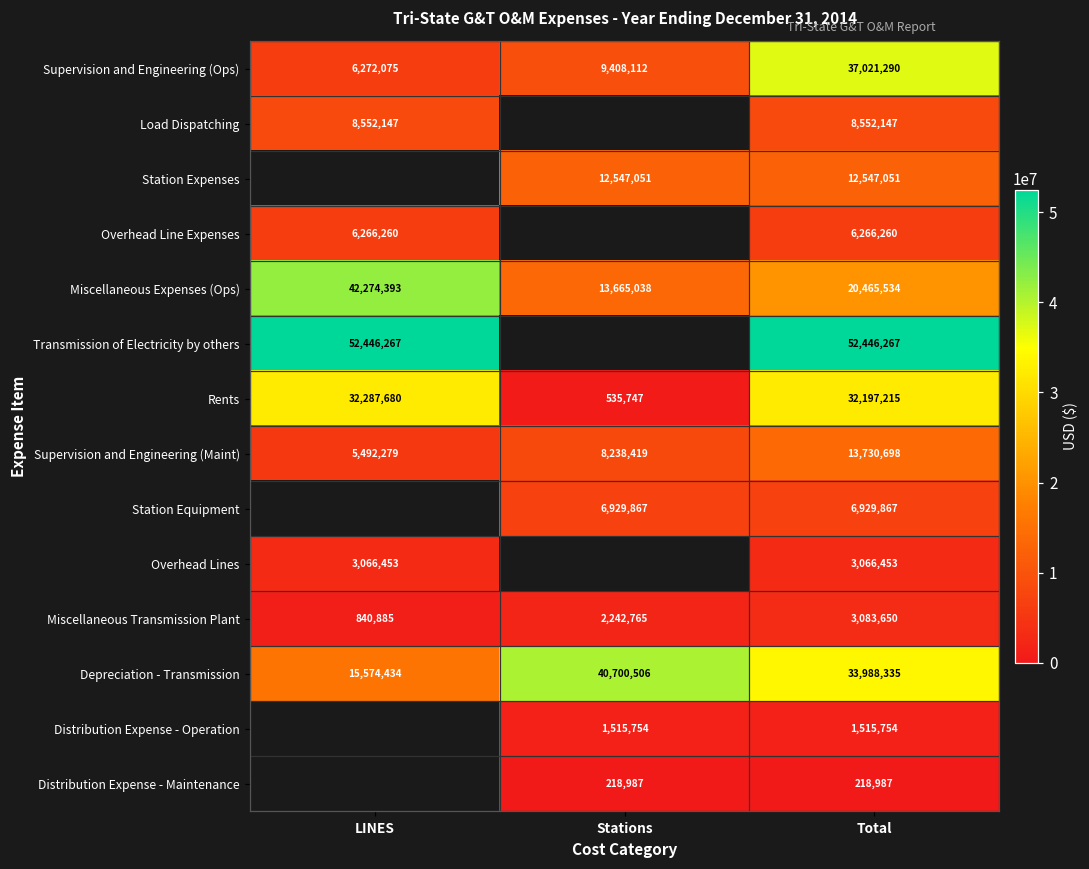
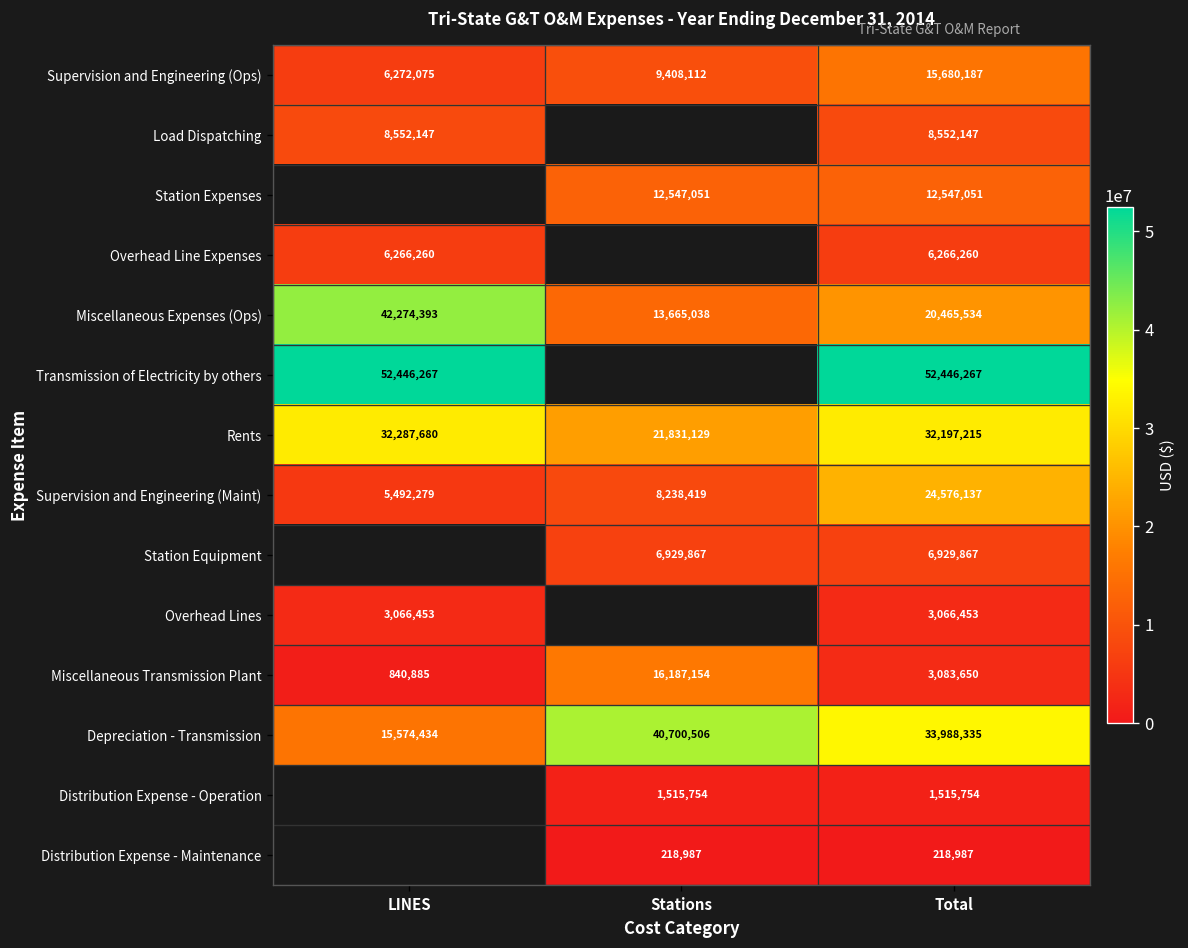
  {
    "Supervision and Engineering (Ops)": {
      "LINES": "6,272,075",
      "Stations": "9,408,112",
-     "Total": "37,021,290"
+     "Total": "15,680,187"
    },
    "Load Dispatching": {
      "LINES": "8,552,147",
      "Total": "8,552,147"
    },
    "Station Expenses": {
      "Stations": "12,547,051",
      "Total": "12,547,051"
    },
    "Overhead Line Expenses": {
      "LINES": "6,266,260",
      "Total": "6,266,260"
    },
    "Miscellaneous Expenses (Ops)": {
      "LINES": "42,274,393",
      "Stations": "13,665,038",
      "Total": "20,465,534"
    },
    "Transmission of Electricity by others": {
      "LINES": "52,446,267",
      "Total": "52,446,267"
    },
    "Rents": {
      "LINES": "32,287,680",
-     "Stations": "535,747",
+     "Stations": "21,831,129",
      "Total": "32,197,215"
    },
    "Supervision and Engineering (Maint)": {
      "LINES": "5,492,279",
      "Stations": "8,238,419",
-     "Total": "13,730,698"
+     "Total": "24,576,137"
    },
    "Station Equipment": {
      "Stations": "6,929,867",
      "Total": "6,929,867"
    },
    "Overhead Lines": {
      "LINES": "3,066,453",
      "Total": "3,066,453"
    },
    "Miscellaneous Transmission Plant": {
      "LINES": "840,885",
-     "Stations": "2,242,765",
+     "Stations": "16,187,154",
      "Total": "3,083,650"
    },
    "Depreciation - Transmission": {
      "LINES": "15,574,434",
      "Stations": "40,700,506",
      "Total": "33,988,335"
    },
    "Distribution Expense - Operation": {
      "Stations": "1,515,754",
      "Total": "1,515,754"
    },
    "Distribution Expense - Maintenance": {
      "Stations": "218,987",
      "Total": "218,987"
    }
  }
